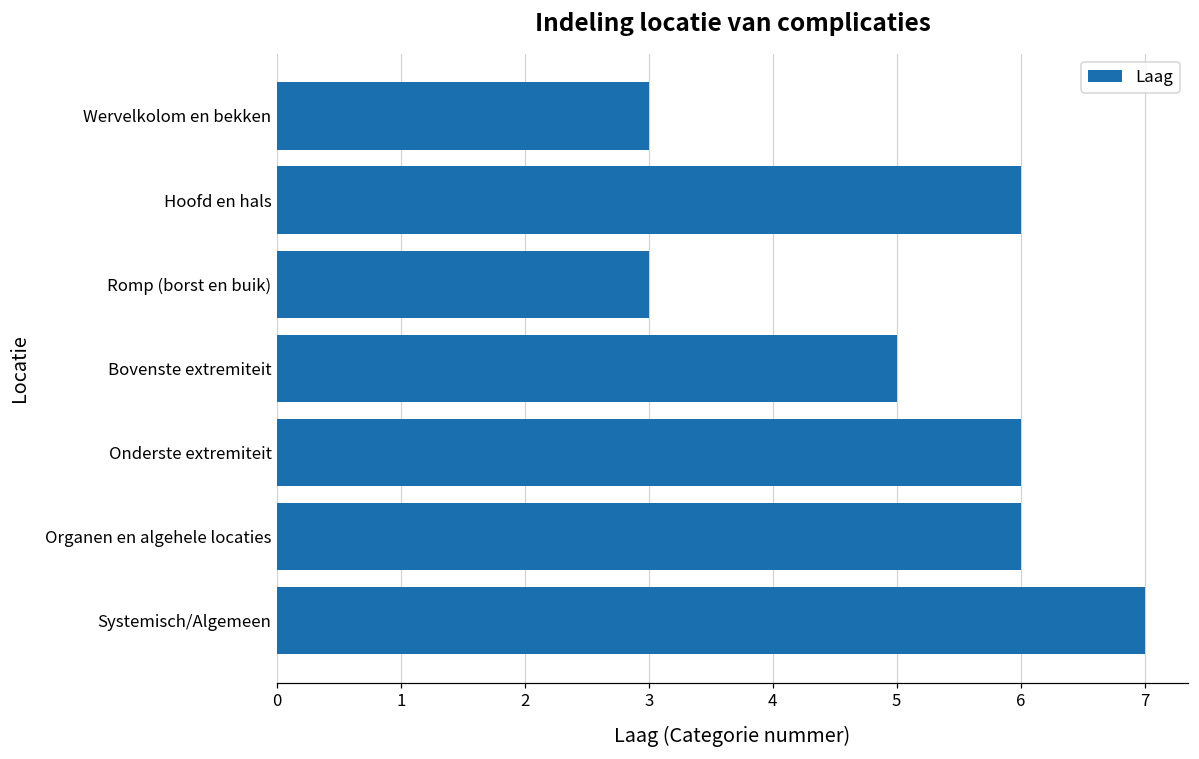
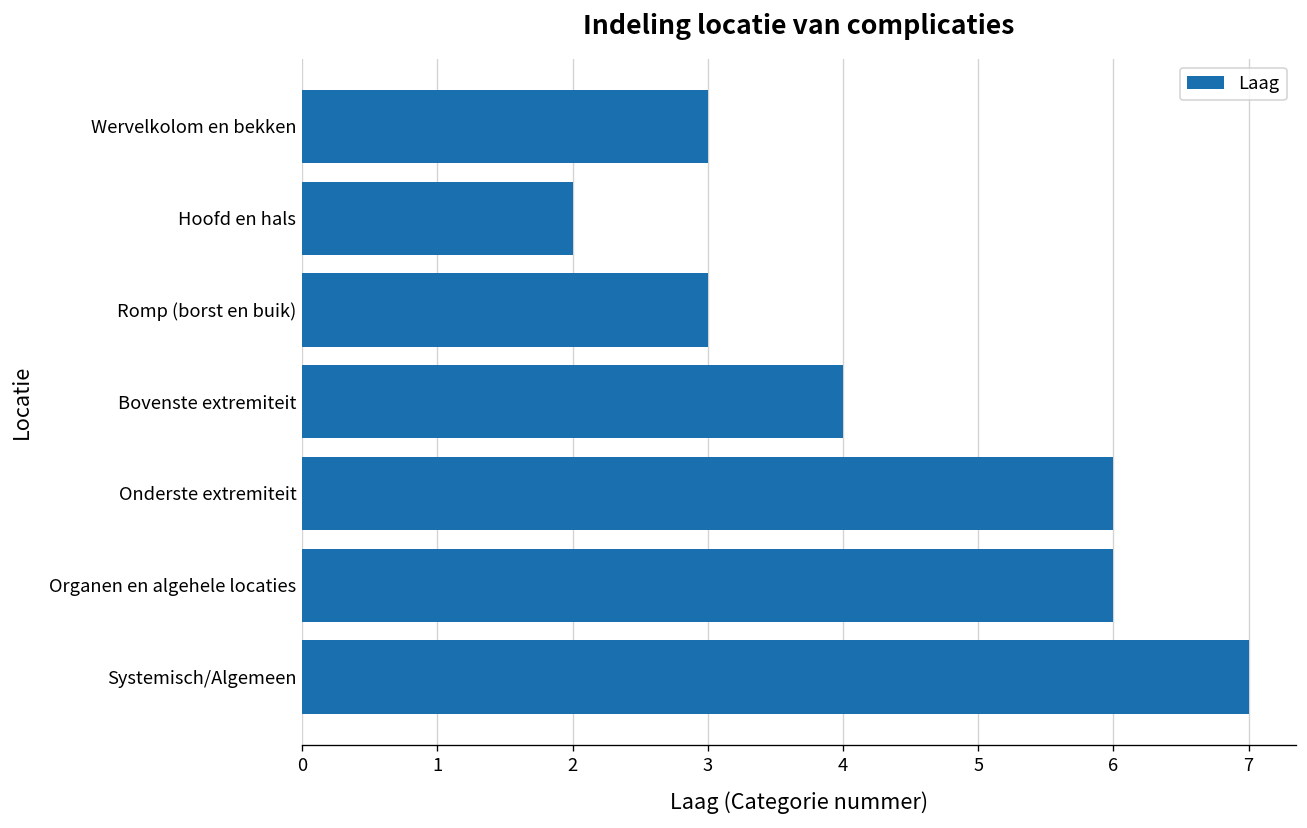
  {
    "Wervelkolom en bekken": 3,
-   "Hoofd en hals": 6,
+   "Hoofd en hals": 2,
    "Romp (borst en buik)": 3,
-   "Bovenste extremiteit": 5,
+   "Bovenste extremiteit": 4,
    "Onderste extremiteit": 6,
    "Organen en algehele locaties": 6,
    "Systemisch/Algemeen": 7
  }
